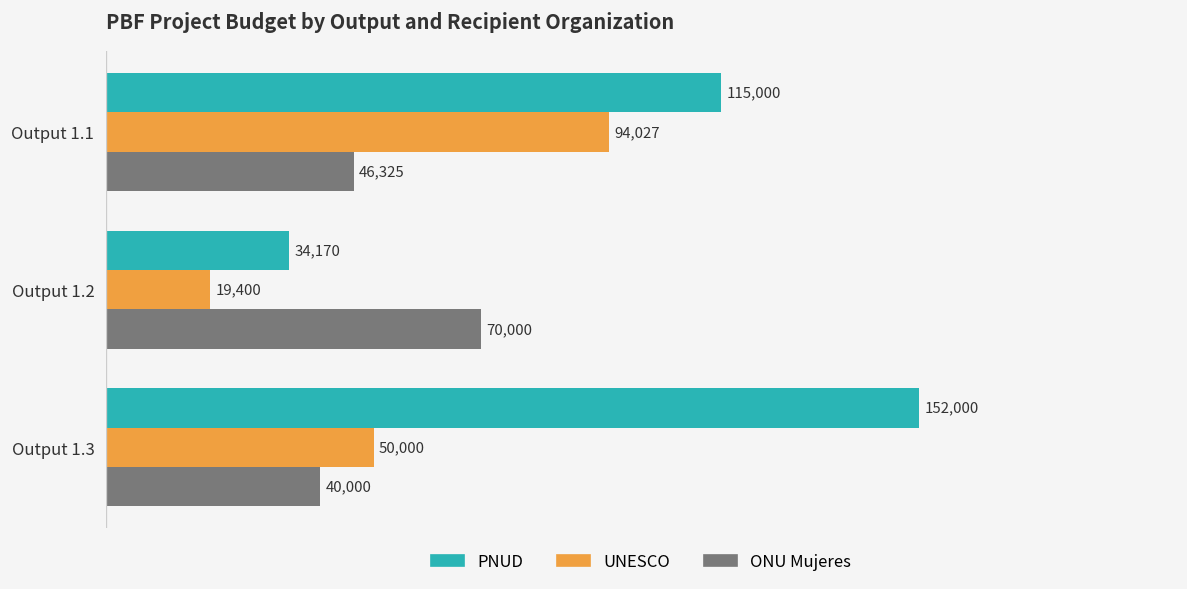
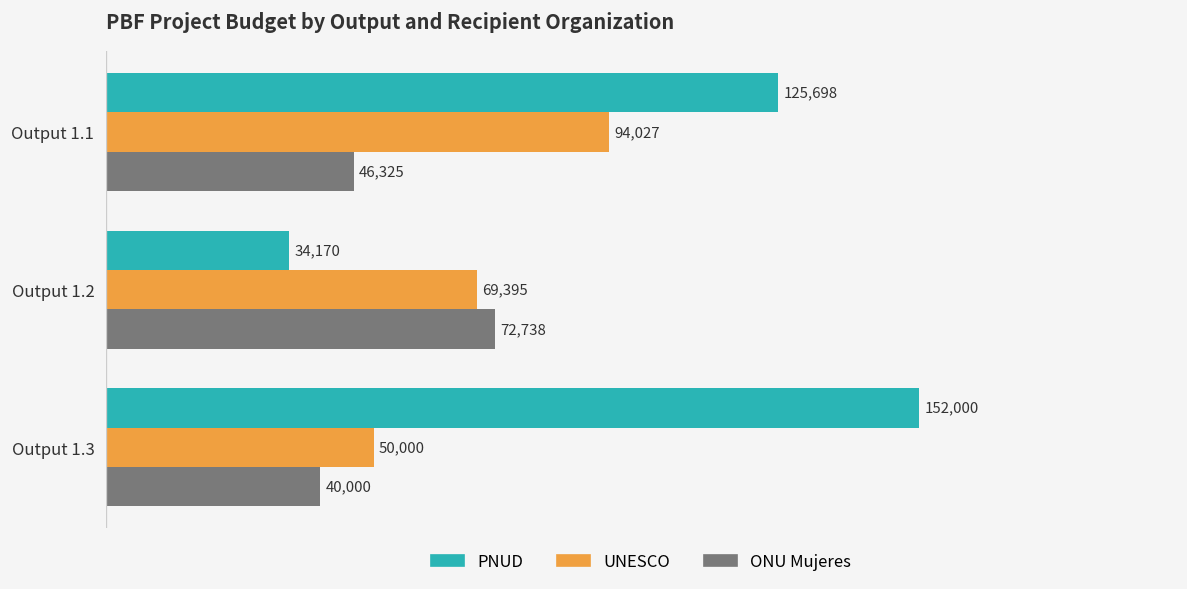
  {
    "PNUD": {
-     "Output 1.1": "115,000",
+     "Output 1.1": "125,698",
      "Output 1.2": "34,170",
      "Output 1.3": "152,000"
    },
    "UNESCO": {
      "Output 1.1": "94,027",
-     "Output 1.2": "19,400",
+     "Output 1.2": "69,395",
      "Output 1.3": "50,000"
    },
    "ONU Mujeres": {
      "Output 1.1": "46,325",
-     "Output 1.2": "70,000",
+     "Output 1.2": "72,738",
      "Output 1.3": "40,000"
    }
  }
